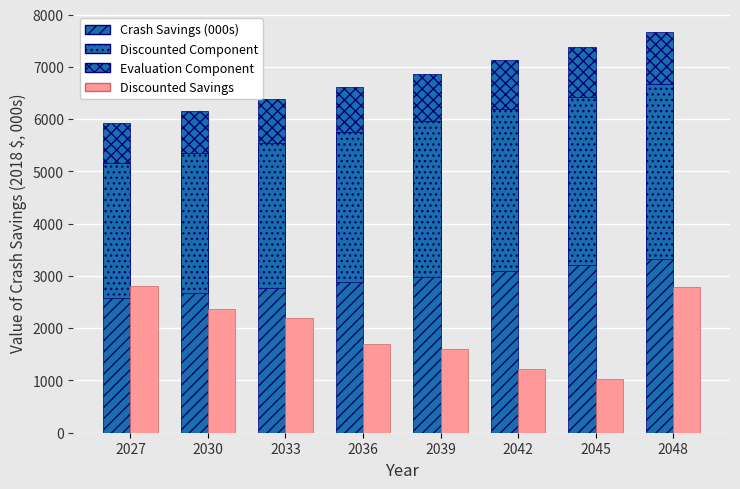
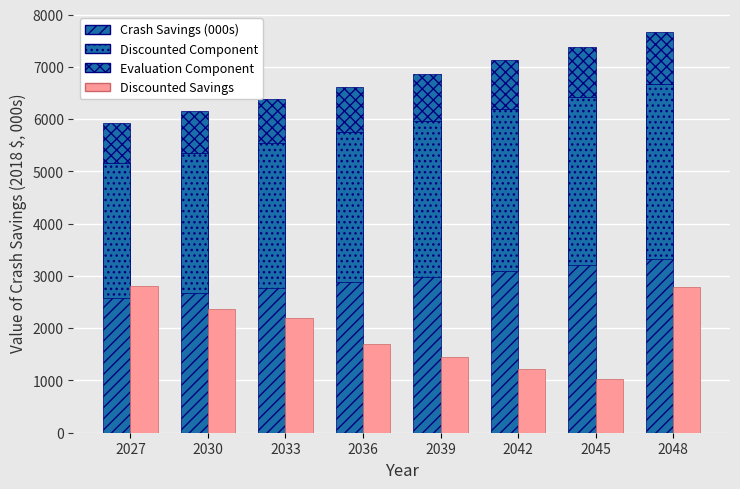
  {
    "Discounted Savings": {
      "2027": 2800,
      "2030": 2400,
      "2033": 2200,
      "2036": 1700,
-     "2039": 1600,
+     "2039": 1400,
      "2042": 1200,
      "2045": 1000,
      "2048": 2800
    }
  }
